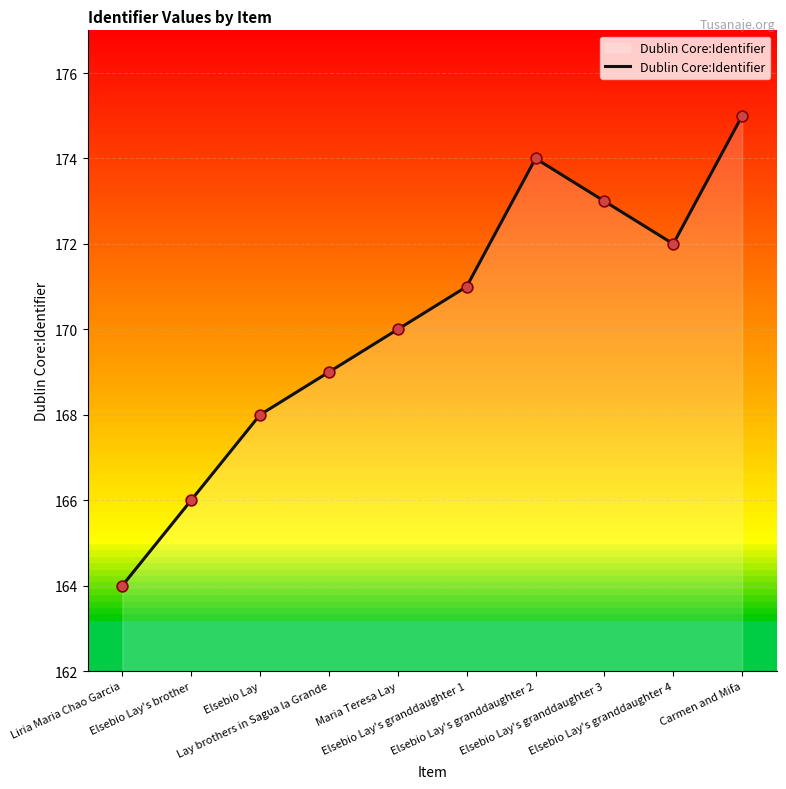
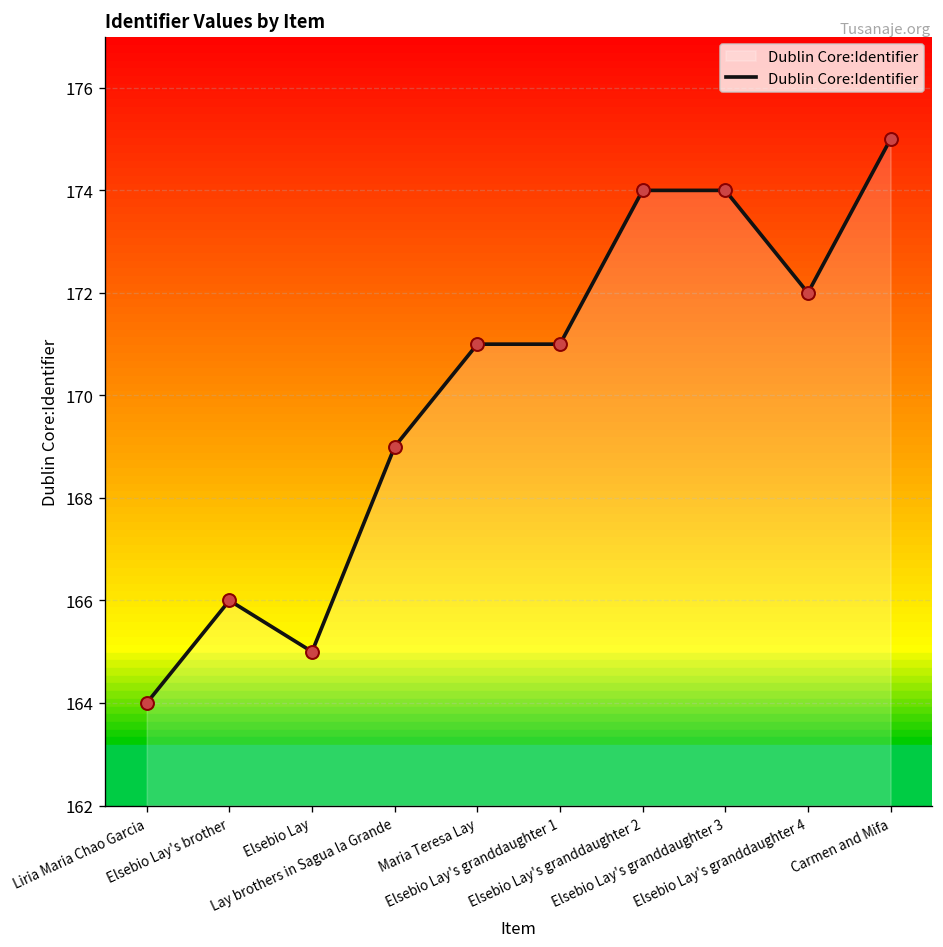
  {
    "Liria Maria Chao Garcia": 164,
    "Elsebio Lay's brother": 166,
-   "Elsebio Lay": 168,
+   "Elsebio Lay": 165,
    "Lay brothers in Sagua la Grande": 169,
-   "Maria Teresa Lay": 170,
+   "Maria Teresa Lay": 171,
    "Elsebio Lay's granddaughter 1": 171,
    "Elsebio Lay's granddaughter 2": 174,
-   "Elsebio Lay's granddaughter 3": 173,
+   "Elsebio Lay's granddaughter 3": 174,
    "Elsebio Lay's granddaughter 4": 172,
    "Carmen and Mifa": 175
  }
